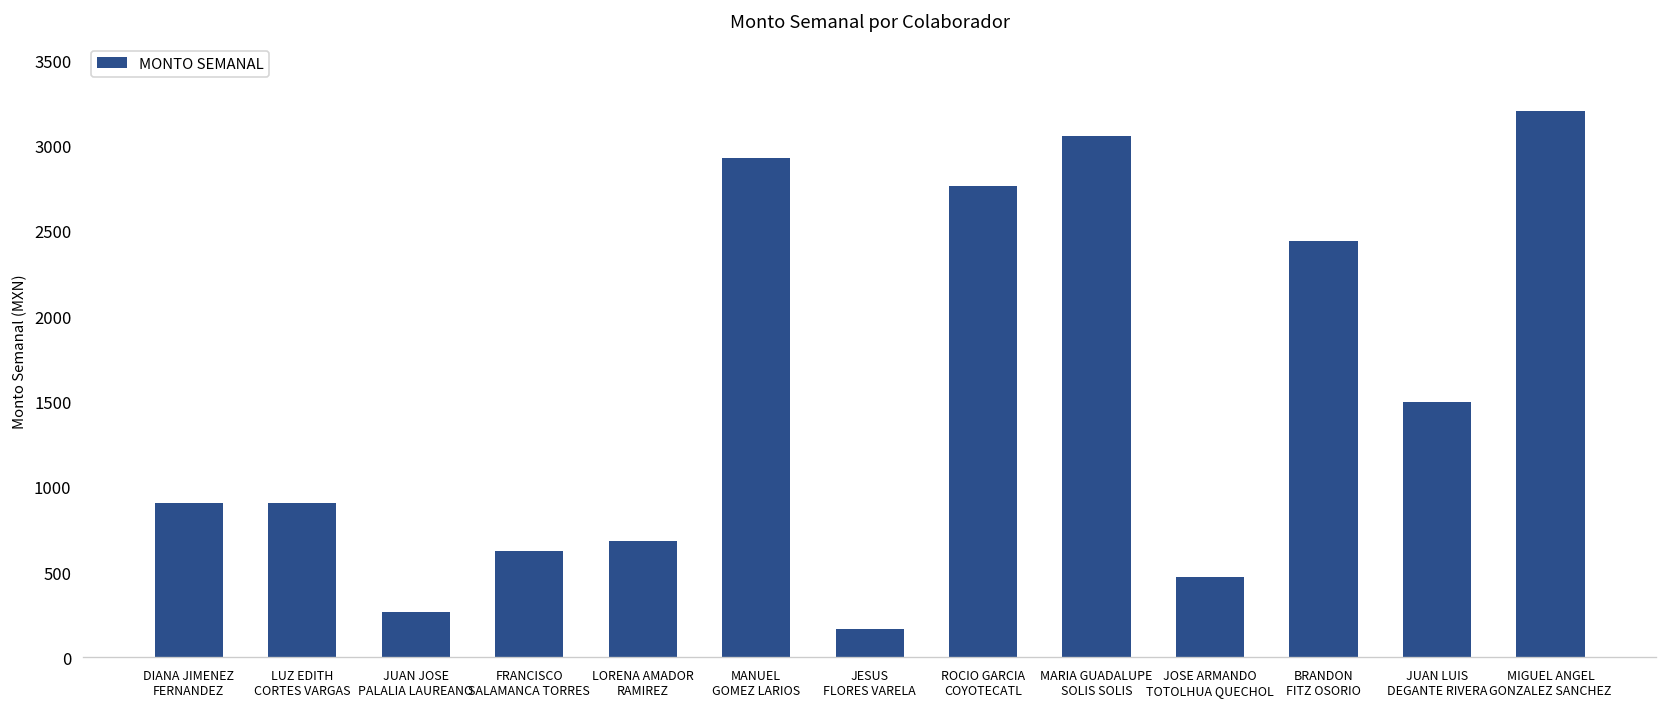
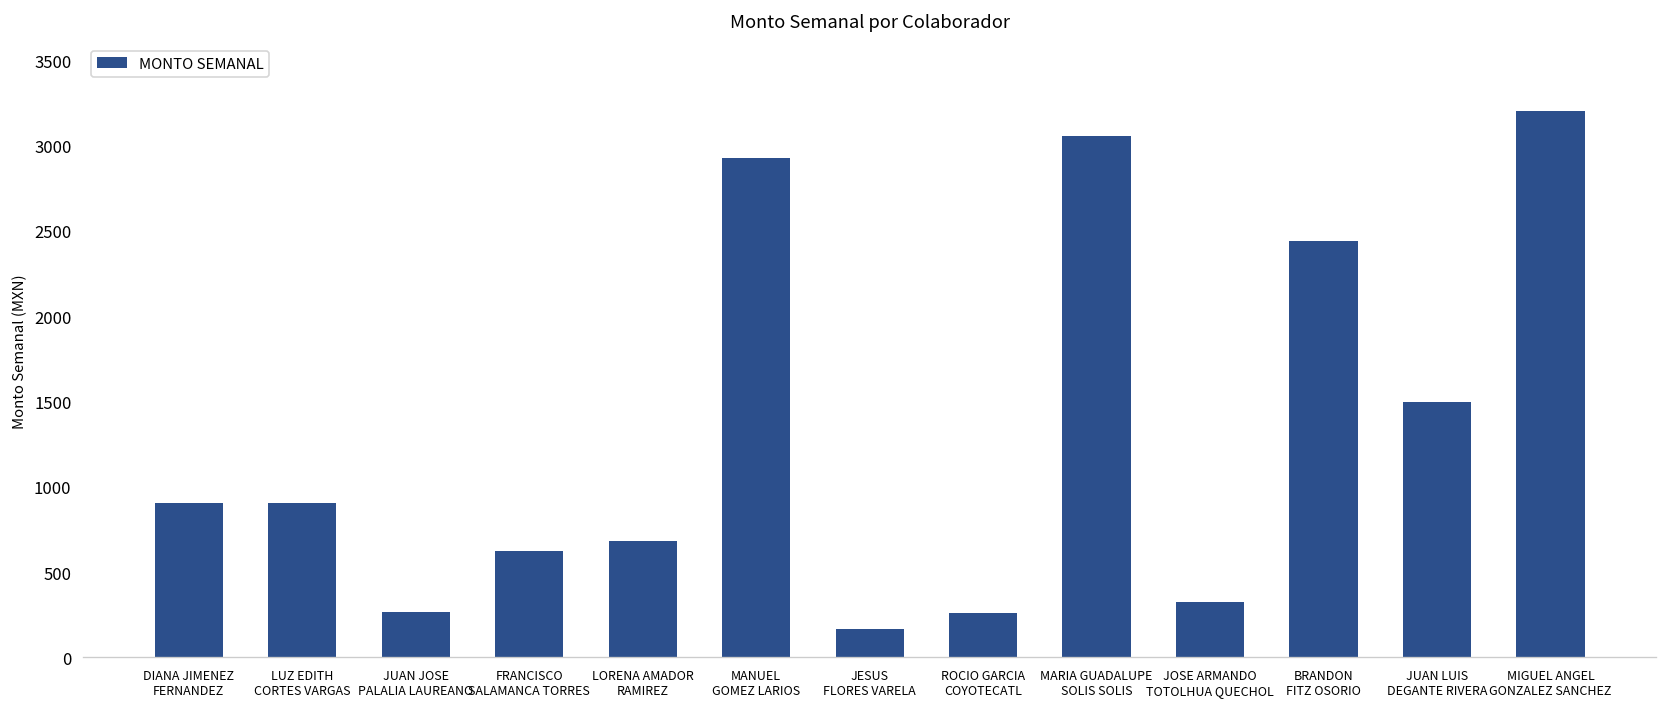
  {
    "DIANA JIMENEZ FERNANDEZ": 910,
    "LUZ EDITH CORTES VARGAS": 910,
    "JUAN JOSE PALALIA LAUREANO": 270,
    "FRANCISCO SALAMANCA TORRES": 620,
    "LORENA AMADOR RAMIREZ": 680,
    "MANUEL GOMEZ LARIOS": 2930,
    "JESUS FLORES VARELA": 170,
-   "ROCIO GARCIA COYOTECATL": 2760,
+   "ROCIO GARCIA COYOTECATL": 260,
    "MARIA GUADALUPE SOLIS SOLIS": 3050,
-   "JOSE ARMANDO TOTOLHUA QUECHOL": 470,
+   "JOSE ARMANDO TOTOLHUA QUECHOL": 330,
    "BRANDON FITZ OSORIO": 2440,
    "JUAN LUIS DEGANTE RIVERA": 1500,
    "MIGUEL ANGEL GONZALEZ SANCHEZ": 3200
  }
